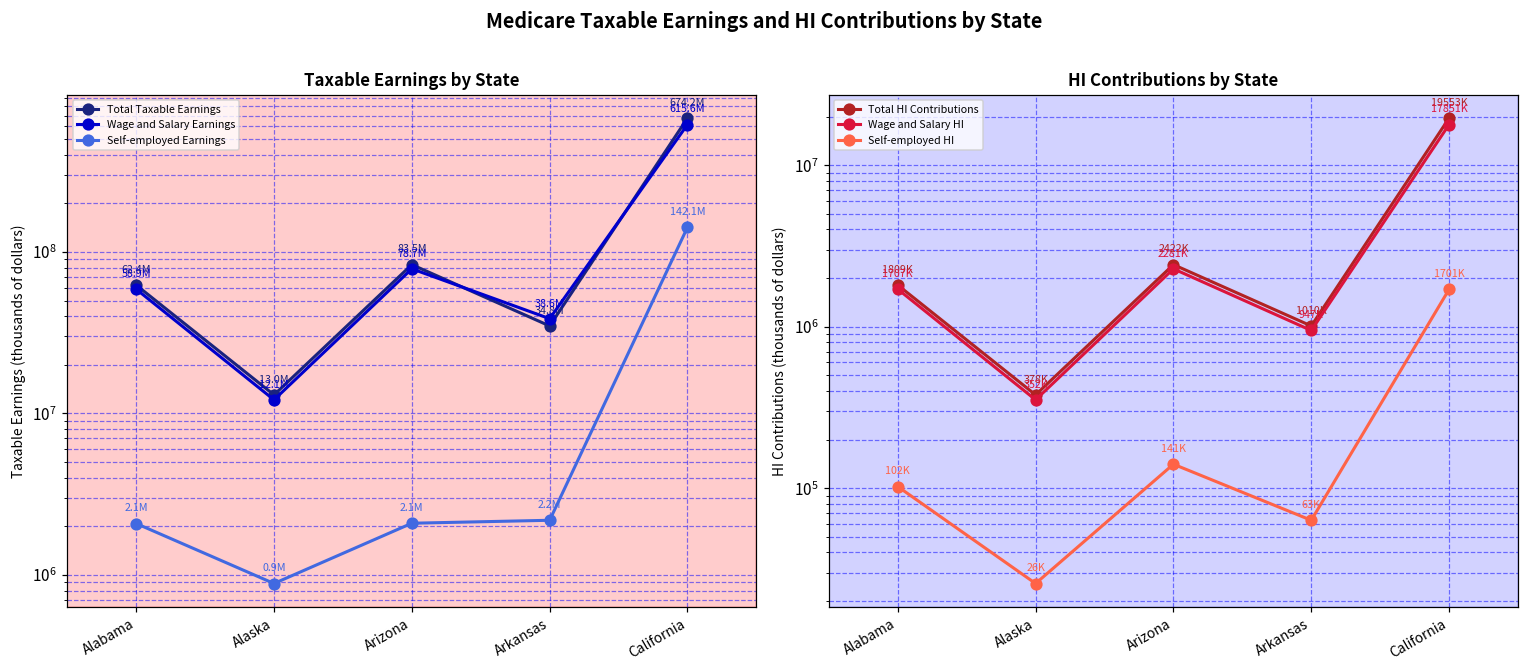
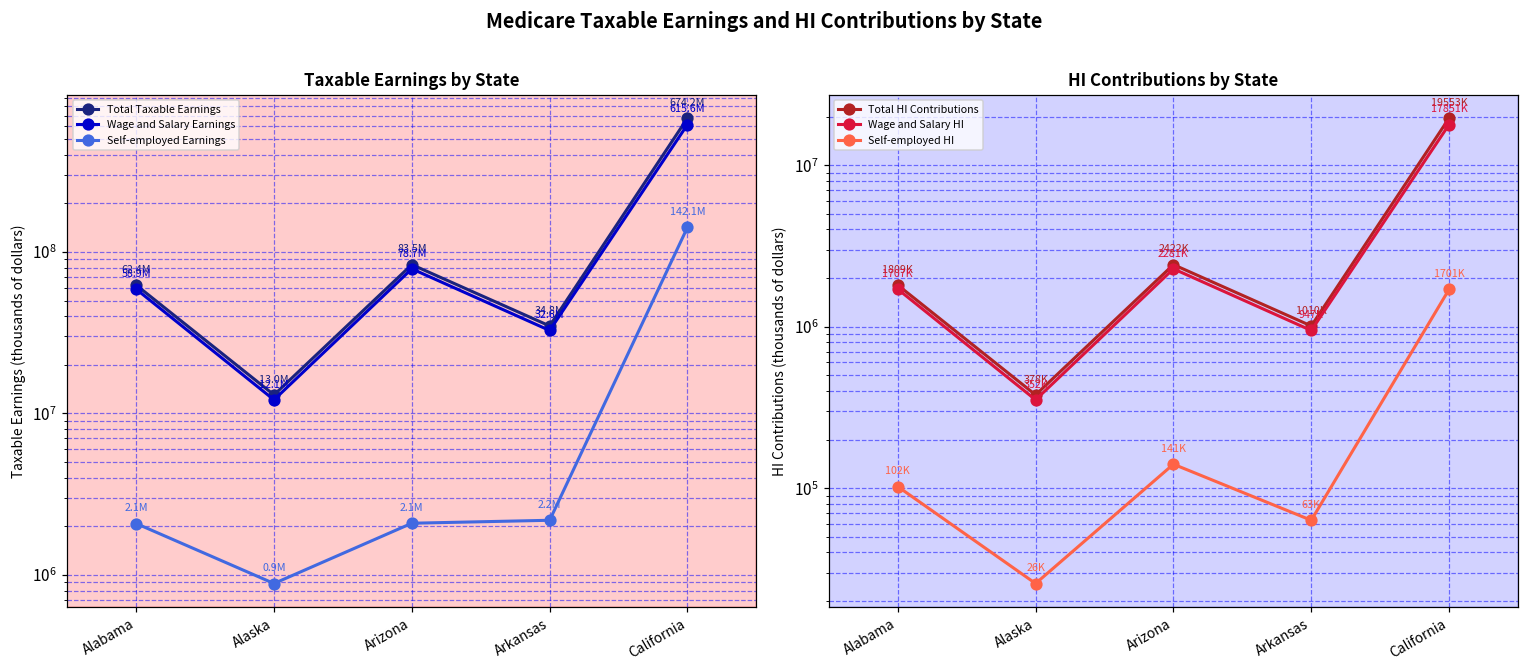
  {
    "Taxable Earnings by State": {
      "Wage and Salary Earnings": {
-       "Arkansas": "38.6M"
+       "Arkansas": "32.6M"
      },
      "Self-employed Earnings": {
        "Alabama": "2.1M",
        "Alaska": "0.9M",
        "Arizona": "2.1M",
        "Arkansas": "2.2M",
        "California": "142.1M"
      }
    },
    "HI Contributions by State": {
      "Self-employed HI": {
        "Alabama": "102K",
        "Alaska": "26K",
        "Arizona": "141K",
        "Arkansas": "63K",
        "California": "1701K"
      }
    }
  }
